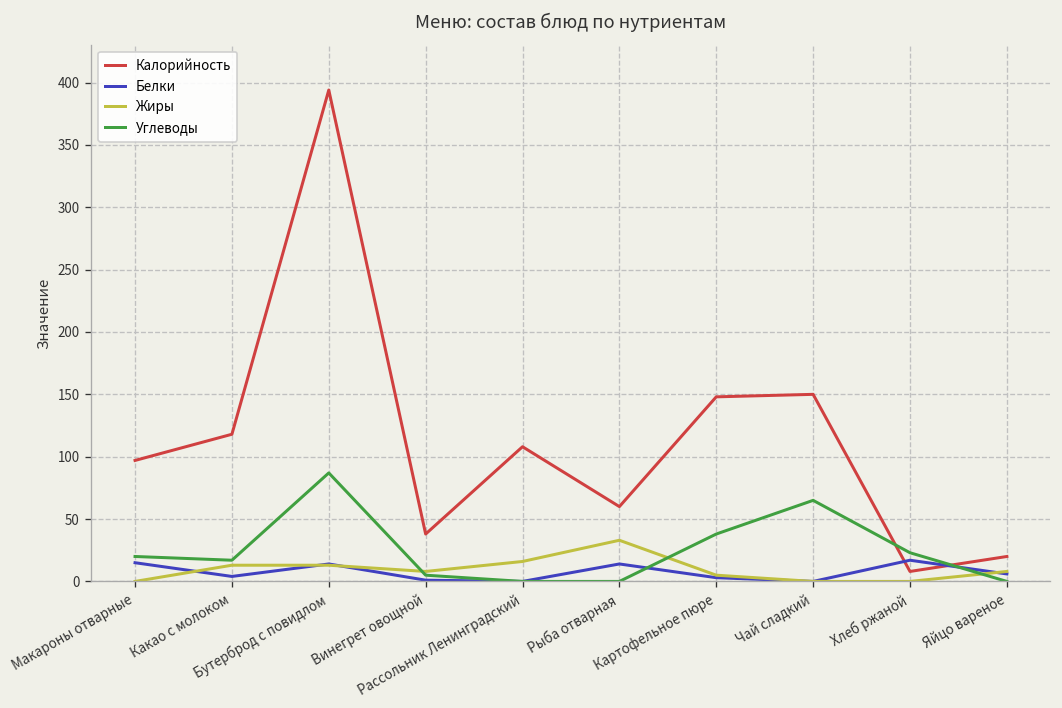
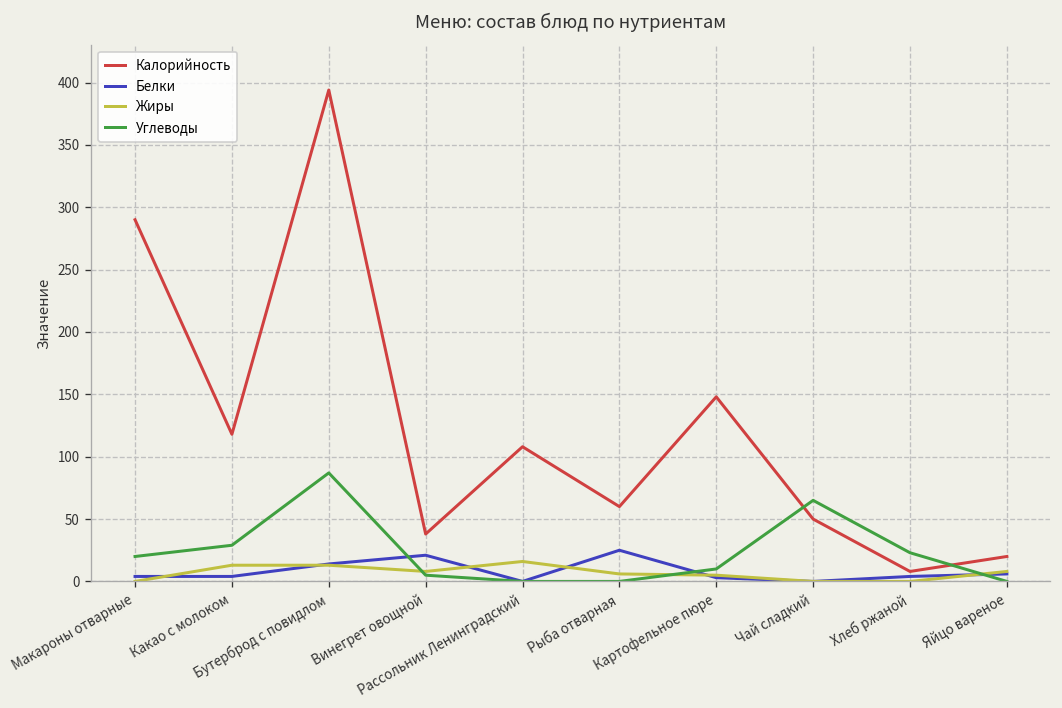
  {
    "Калорийность": {
-     "Макароны отварные": 97,
+     "Макароны отварные": 290,
      "Какао с молоком": 118,
      "Бутерброд с повидлом": 394,
      "Винегрет овощной": 38,
      "Рассольник Ленинградский": 108,
      "Рыба отварная": 60,
      "Картофельное пюре": 148,
-     "Чай сладкий": 150,
+     "Чай сладкий": 50,
      "Хлеб ржаной": 8,
      "Яйцо вареное": 20
    },
    "Белки": {
-     "Макароны отварные": 15,
+     "Макароны отварные": 4,
      "Какао с молоком": 4,
-     "Винегрет овощной": 1,
-     "Рыба отварная": 14,
-     "Хлеб ржаной": 17
+     "Винегрет овощной": 21,
+     "Рыба отварная": 25,
+     "Хлеб ржаной": 4
    },
    "Жиры": {
      "Макароны отварные": 0,
      "Какао с молоком": 13,
      "Винегрет овощной": 8,
      "Рассольник Ленинградский": 16,
-     "Рыба отварная": 33,
+     "Рыба отварная": 6,
      "Хлеб ржаной": 0
    },
    "Углеводы": {
      "Макароны отварные": 20,
-     "Какао с молоком": 17,
+     "Какао с молоком": 29,
      "Бутерброд с повидлом": 87,
      "Винегрет овощной": 5,
      "Рыба отварная": 0,
-     "Картофельное пюре": 38,
+     "Картофельное пюре": 10,
      "Чай сладкий": 65,
      "Хлеб ржаной": 23,
      "Яйцо вареное": 0
    }
  }
